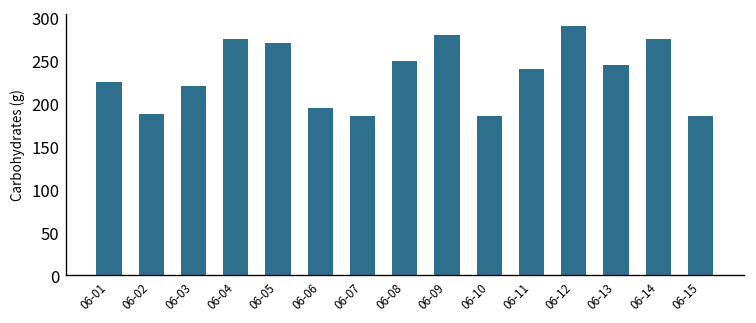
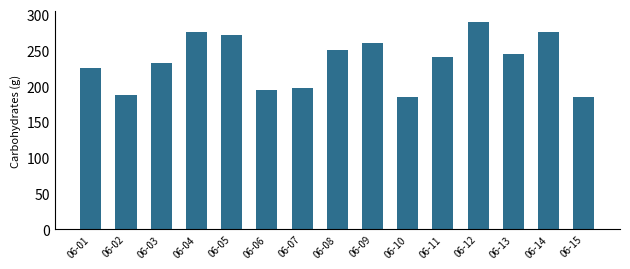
  {
    "06-01": 230,
    "06-02": 190,
-   "06-03": 220,
+   "06-03": 230,
    "06-04": 280,
    "06-05": 270,
    "06-06": 200,
-   "06-07": 190,
+   "06-07": 200,
    "06-08": 250,
-   "06-09": 280,
+   "06-09": 260,
    "06-10": 190,
    "06-11": 240,
    "06-12": 290,
    "06-13": 250,
    "06-14": 280,
    "06-15": 190
  }
